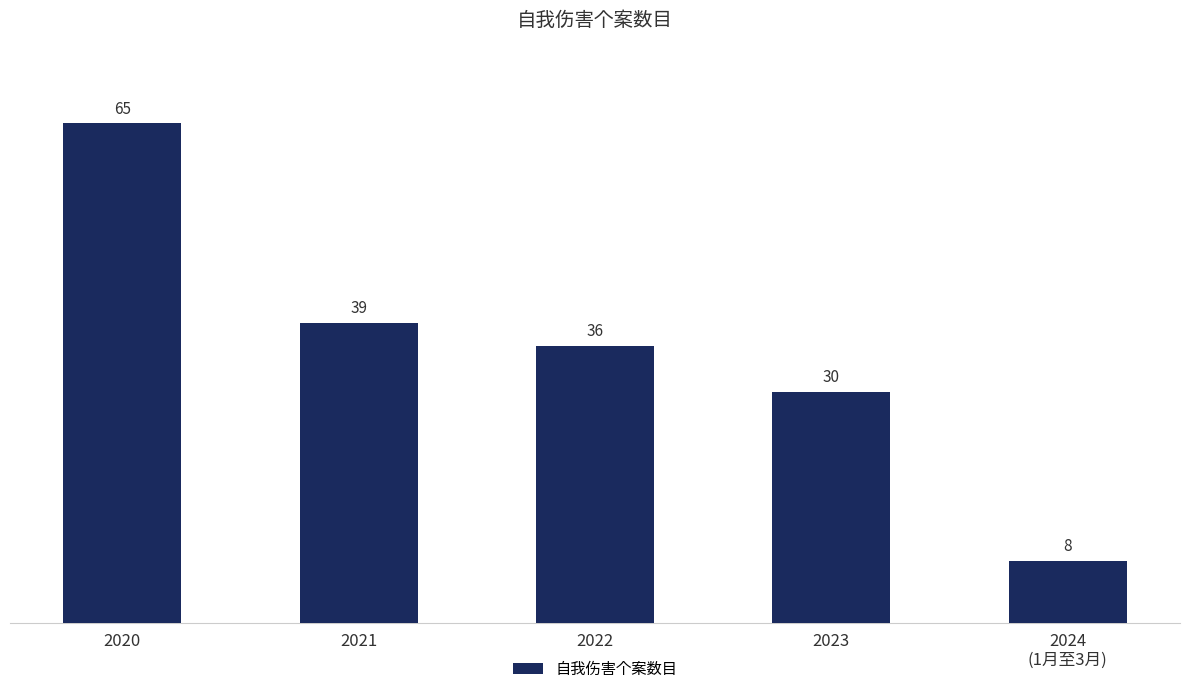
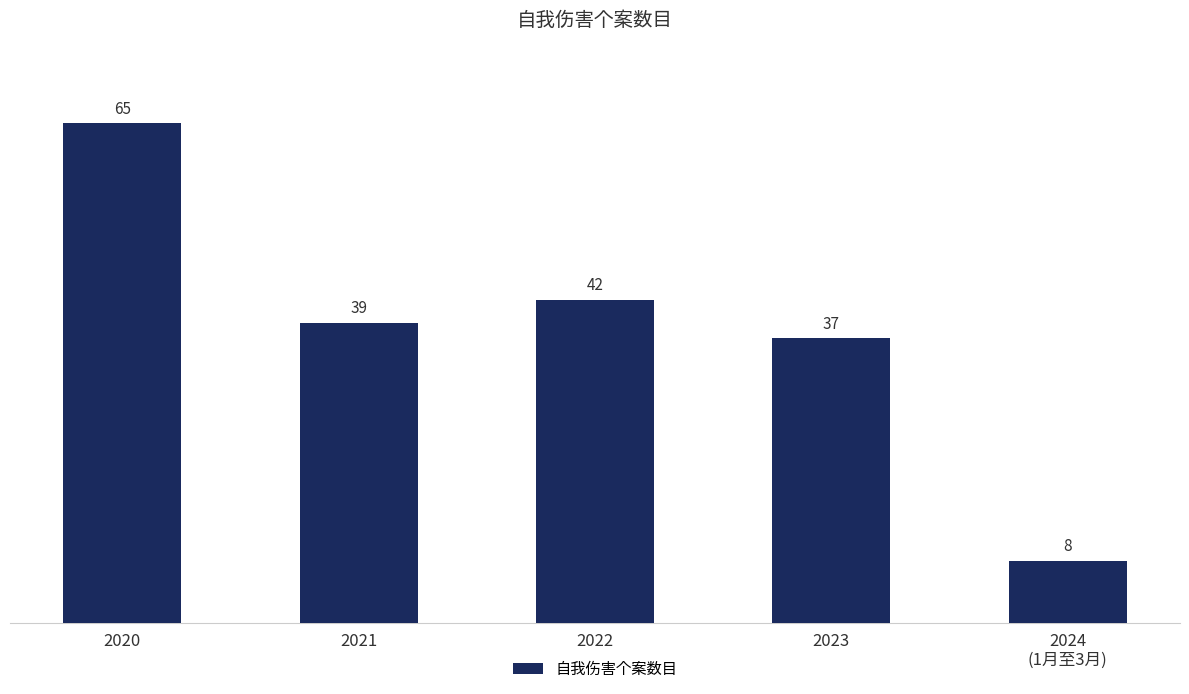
  {
    "2020": 65,
    "2021": 39,
-   "2022": 36,
-   "2023": 30,
+   "2022": 42,
+   "2023": 37,
    "2024 (1月至3月)": 8
  }
